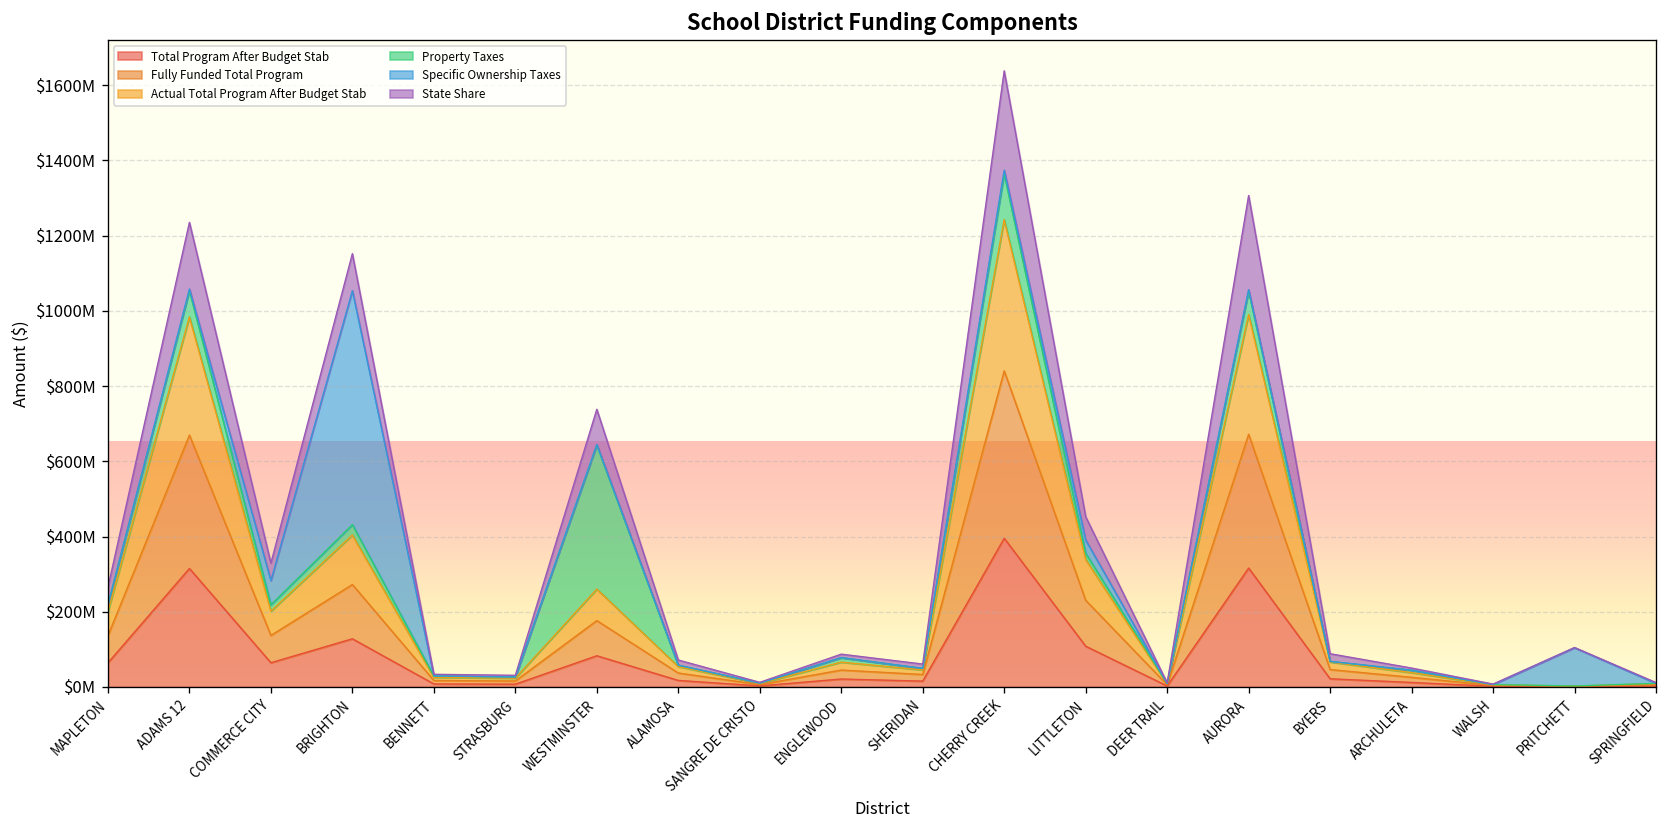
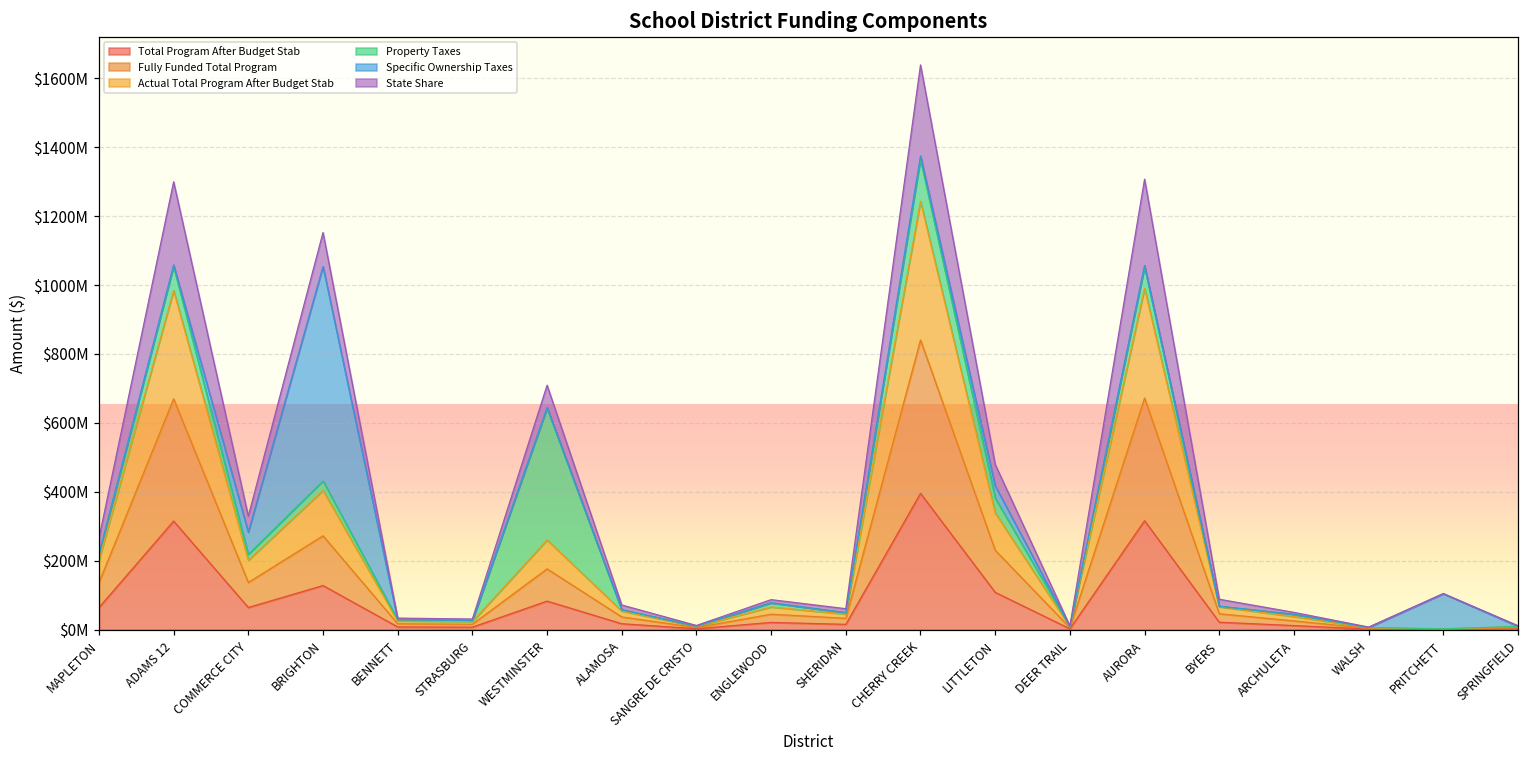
  {
    "Property Taxes": {
      "COMMERCE CITY": "$20000000",
      "BRIGHTON": "$30000000",
      "CHERRY CREEK": "$120000000",
-     "LITTLETON": "$20000000"
+     "LITTLETON": "$40000000"
    },
    "Specific Ownership Taxes": {
      "COMMERCE CITY": "$60000000",
      "BRIGHTON": "$620000000",
      "CHERRY CREEK": "$10000000",
      "LITTLETON": "$40000000"
    },
    "State Share": {
      "MAPLETON": "$50000000",
-     "ADAMS 12": "$180000000",
+     "ADAMS 12": "$240000000",
      "COMMERCE CITY": "$50000000",
      "BRIGHTON": "$100000000",
-     "WESTMINSTER": "$90000000",
+     "WESTMINSTER": "$60000000",
      "ALAMOSA": "$10000000",
      "ENGLEWOOD": "$10000000",
      "SHERIDAN": "$10000000",
      "CHERRY CREEK": "$260000000",
      "LITTLETON": "$60000000",
      "AURORA": "$250000000",
      "BYERS": "$20000000"
    }
  }
